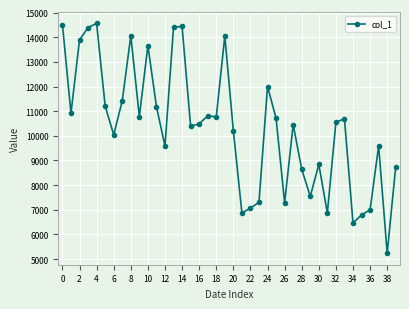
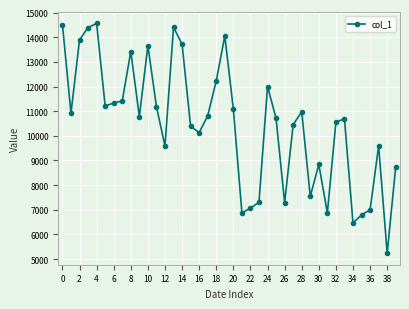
  {
    "0": 14500,
    "2": 13900,
    "4": 14600,
-   "6": 10000,
-   "8": 14100,
+   "6": 11300,
+   "8": 13400,
    "10": 13700,
    "12": 9600,
-   "14": 14400,
-   "16": 10500,
-   "18": 10800,
-   "20": 10200,
+   "14": 13700,
+   "16": 10100,
+   "18": 12200,
+   "20": 11100,
    "22": 7100,
    "24": 12000,
    "26": 7300,
-   "28": 8600,
+   "28": 11000,
    "30": 8800,
    "32": 10600,
    "34": 6500,
    "36": 7000,
    "38": 5200
  }
